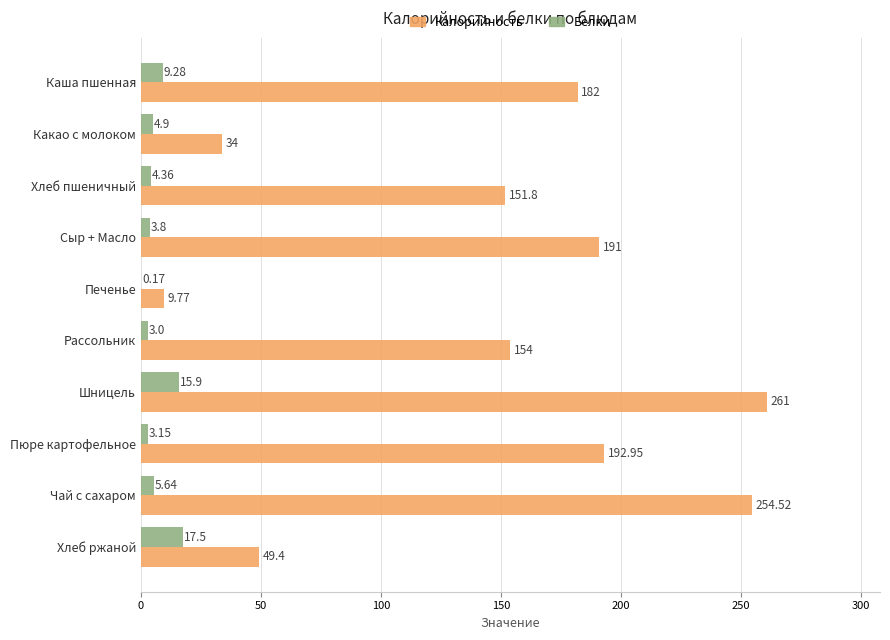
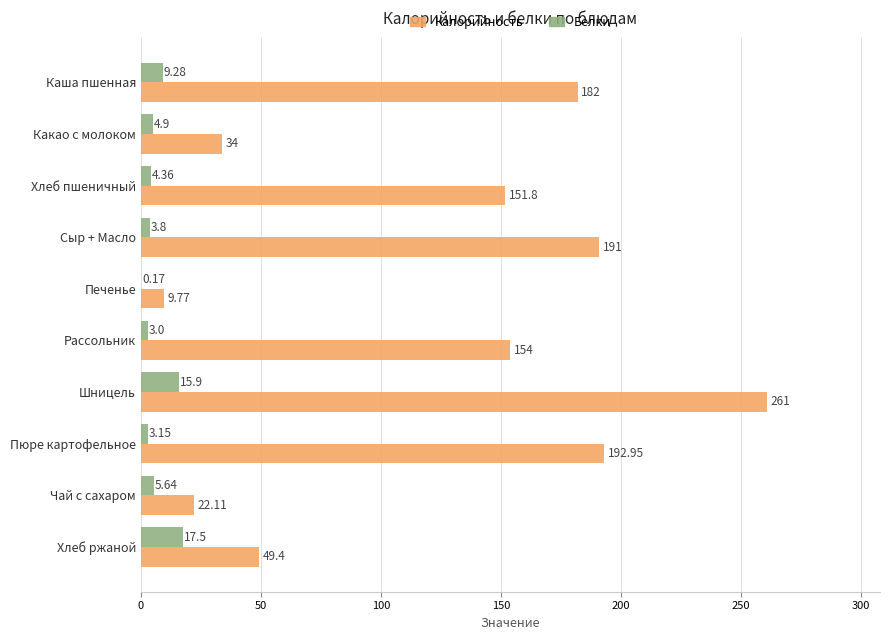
  {
    "Калорийность": {
      "Каша пшенная": 182,
      "Какао с молоком": 34,
      "Хлеб пшеничный": 151.8,
      "Сыр + Масло": 191,
      "Печенье": 9.77,
      "Рассольник": 154,
      "Шницель": 261,
      "Пюре картофельное": 192.95,
-     "Чай с сахаром": 254.52,
+     "Чай с сахаром": 22.11,
      "Хлеб ржаной": 49.4
    },
    "Белки": {
      "Каша пшенная": 9.28,
      "Какао с молоком": 4.9,
      "Хлеб пшеничный": 4.36,
      "Сыр + Масло": 3.8,
      "Печенье": 0.17,
      "Рассольник": 3.0,
      "Шницель": 15.9,
      "Пюре картофельное": 3.15,
      "Чай с сахаром": 5.64,
      "Хлеб ржаной": 17.5
    }
  }
